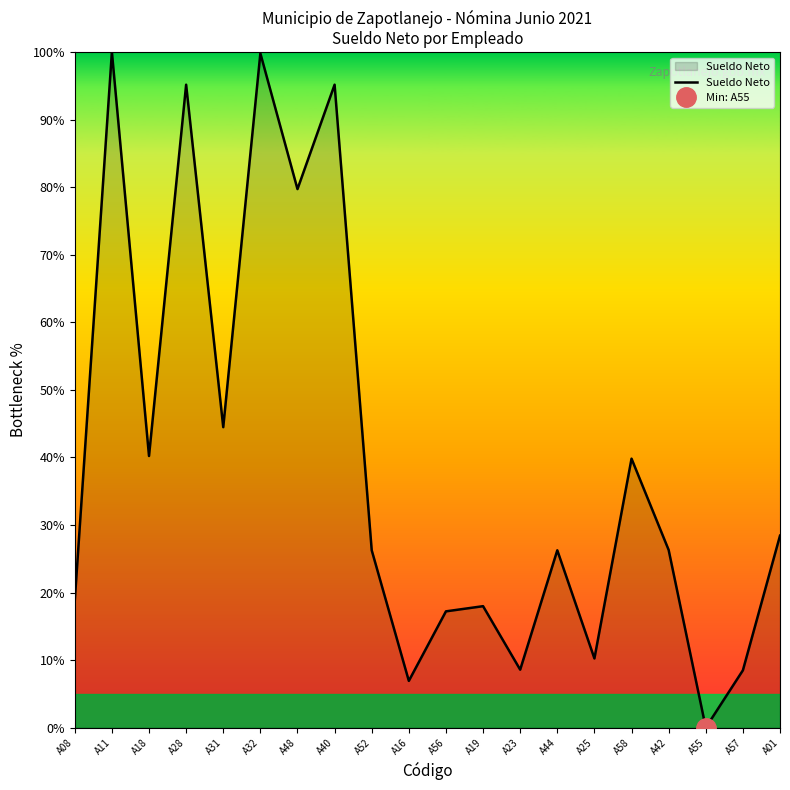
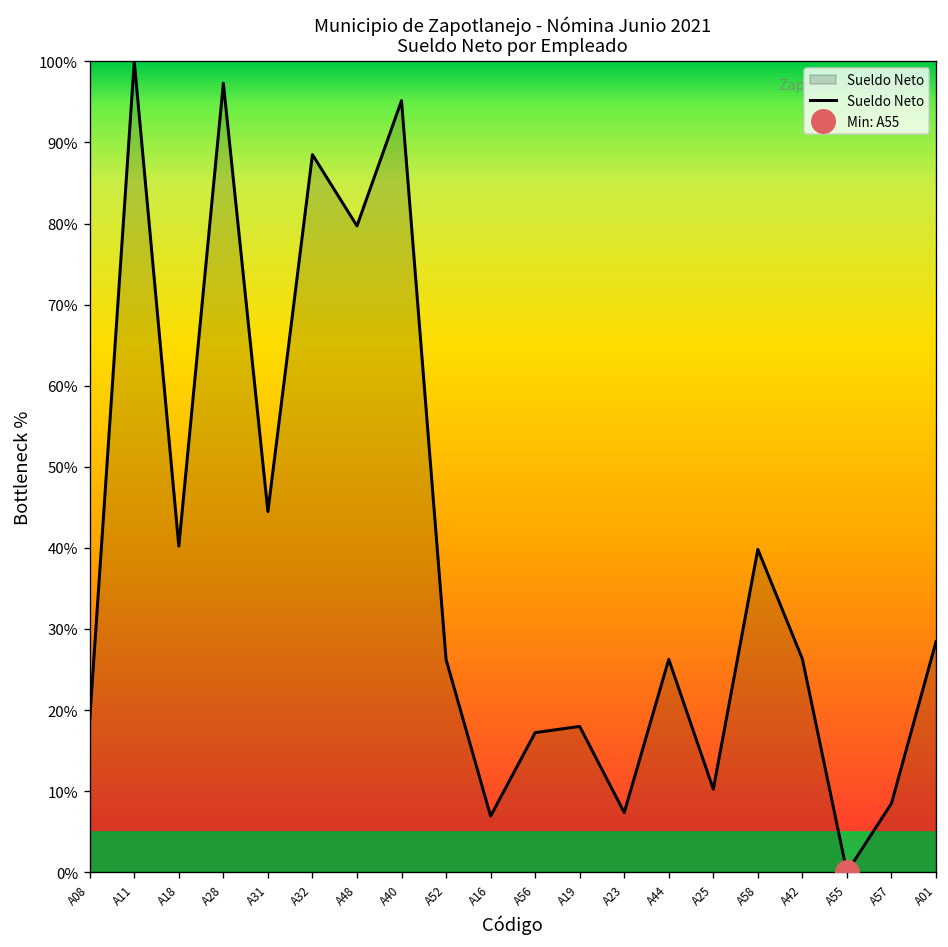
  {
    "Sueldo Neto": {
      "A08": "19%",
      "A11": "100%",
      "A18": "40%",
-     "A28": "95%",
+     "A28": "97%",
      "A31": "44%",
-     "A32": "100%",
+     "A32": "89%",
      "A48": "80%",
      "A40": "95%",
      "A52": "26%",
      "A16": "7%",
      "A56": "17%",
      "A19": "18%",
-     "A23": "9%",
+     "A23": "7%",
      "A44": "26%",
      "A25": "10%",
      "A58": "40%",
      "A42": "26%",
      "A57": "8%",
      "A01": "28%"
    }
  }
